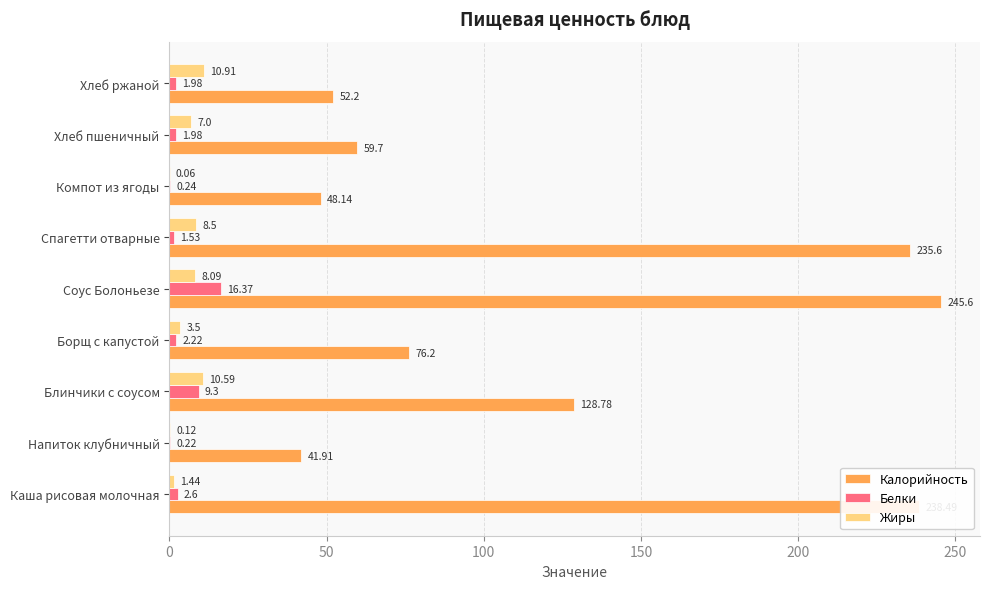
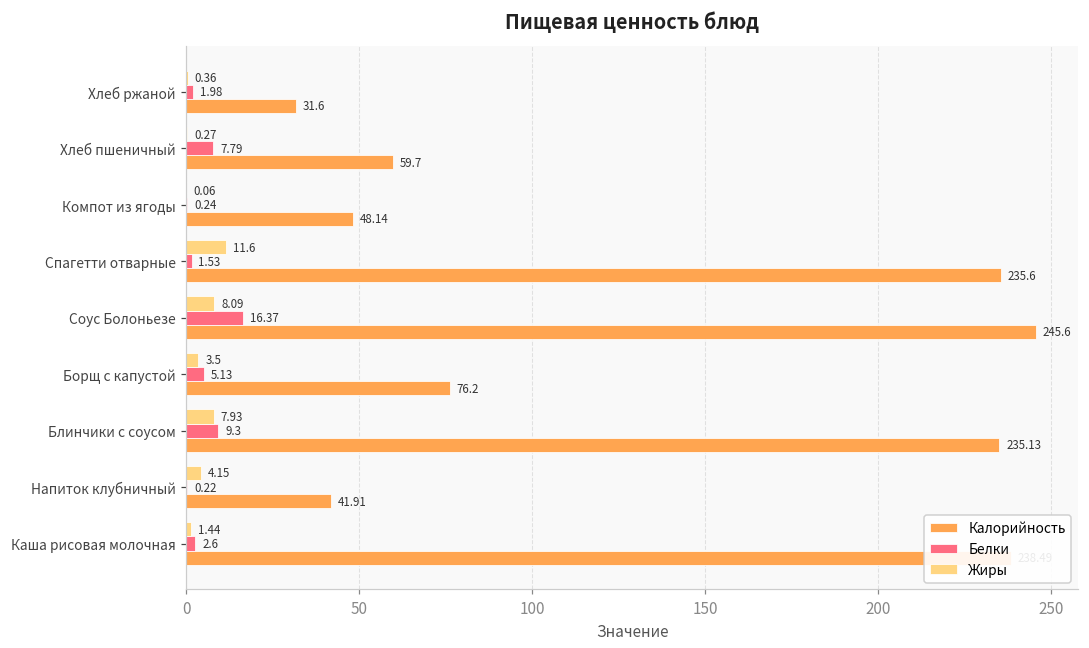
  {
    "Калорийность": {
-     "Хлеб ржаной": 52.2,
+     "Хлеб ржаной": 31.6,
      "Хлеб пшеничный": 59.7,
      "Компот из ягоды": 48.14,
      "Спагетти отварные": 235.6,
      "Соус Болоньезе": 245.6,
      "Борщ с капустой": 76.2,
-     "Блинчики с соусом": 128.78,
+     "Блинчики с соусом": 235.13,
      "Напиток клубничный": 41.91
    },
    "Белки": {
      "Хлеб ржаной": 1.98,
-     "Хлеб пшеничный": 1.98,
+     "Хлеб пшеничный": 7.79,
      "Компот из ягоды": 0.24,
      "Спагетти отварные": 1.53,
      "Соус Болоньезе": 16.37,
-     "Борщ с капустой": 2.22,
+     "Борщ с капустой": 5.13,
      "Блинчики с соусом": 9.3,
      "Напиток клубничный": 0.22,
      "Каша рисовая молочная": 2.6
    },
    "Жиры": {
-     "Хлеб ржаной": 10.91,
-     "Хлеб пшеничный": 7.0,
+     "Хлеб ржаной": 0.36,
+     "Хлеб пшеничный": 0.27,
      "Компот из ягоды": 0.06,
-     "Спагетти отварные": 8.5,
+     "Спагетти отварные": 11.6,
      "Соус Болоньезе": 8.09,
      "Борщ с капустой": 3.5,
-     "Блинчики с соусом": 10.59,
-     "Напиток клубничный": 0.12,
+     "Блинчики с соусом": 7.93,
+     "Напиток клубничный": 4.15,
      "Каша рисовая молочная": 1.44
    }
  }
